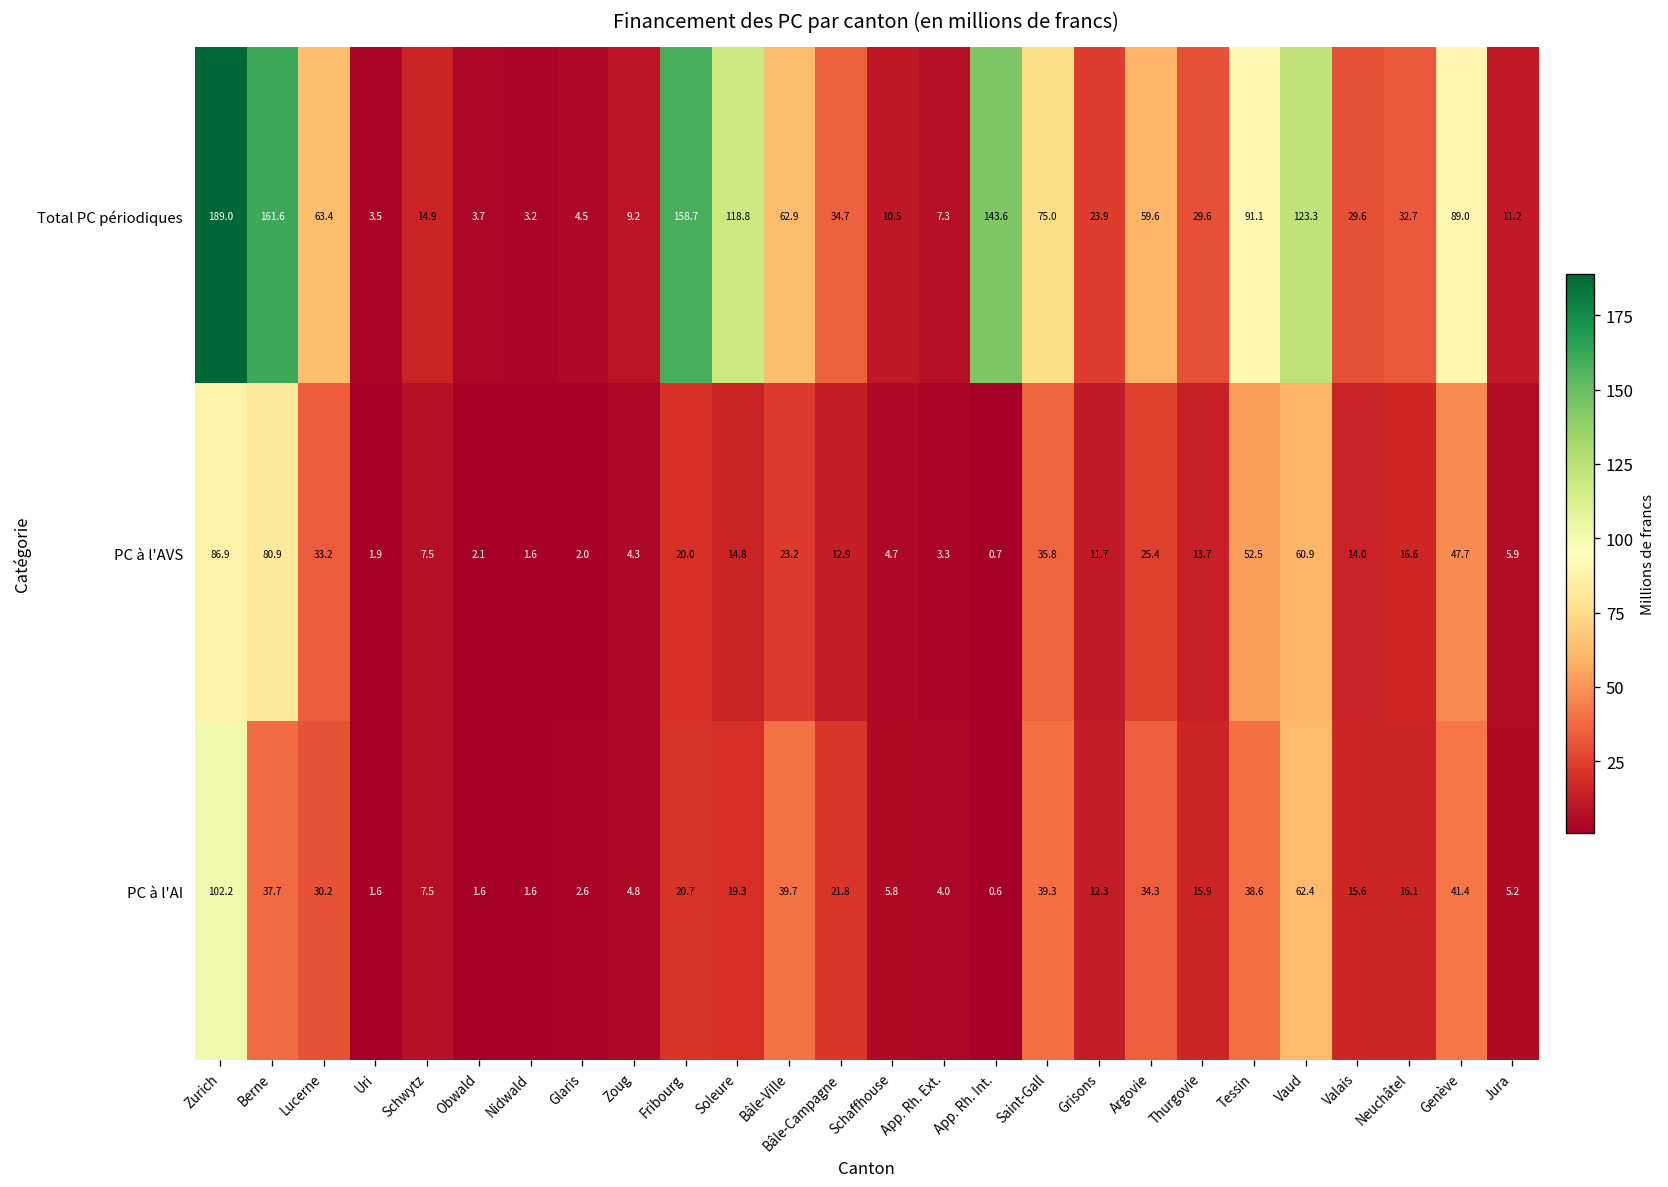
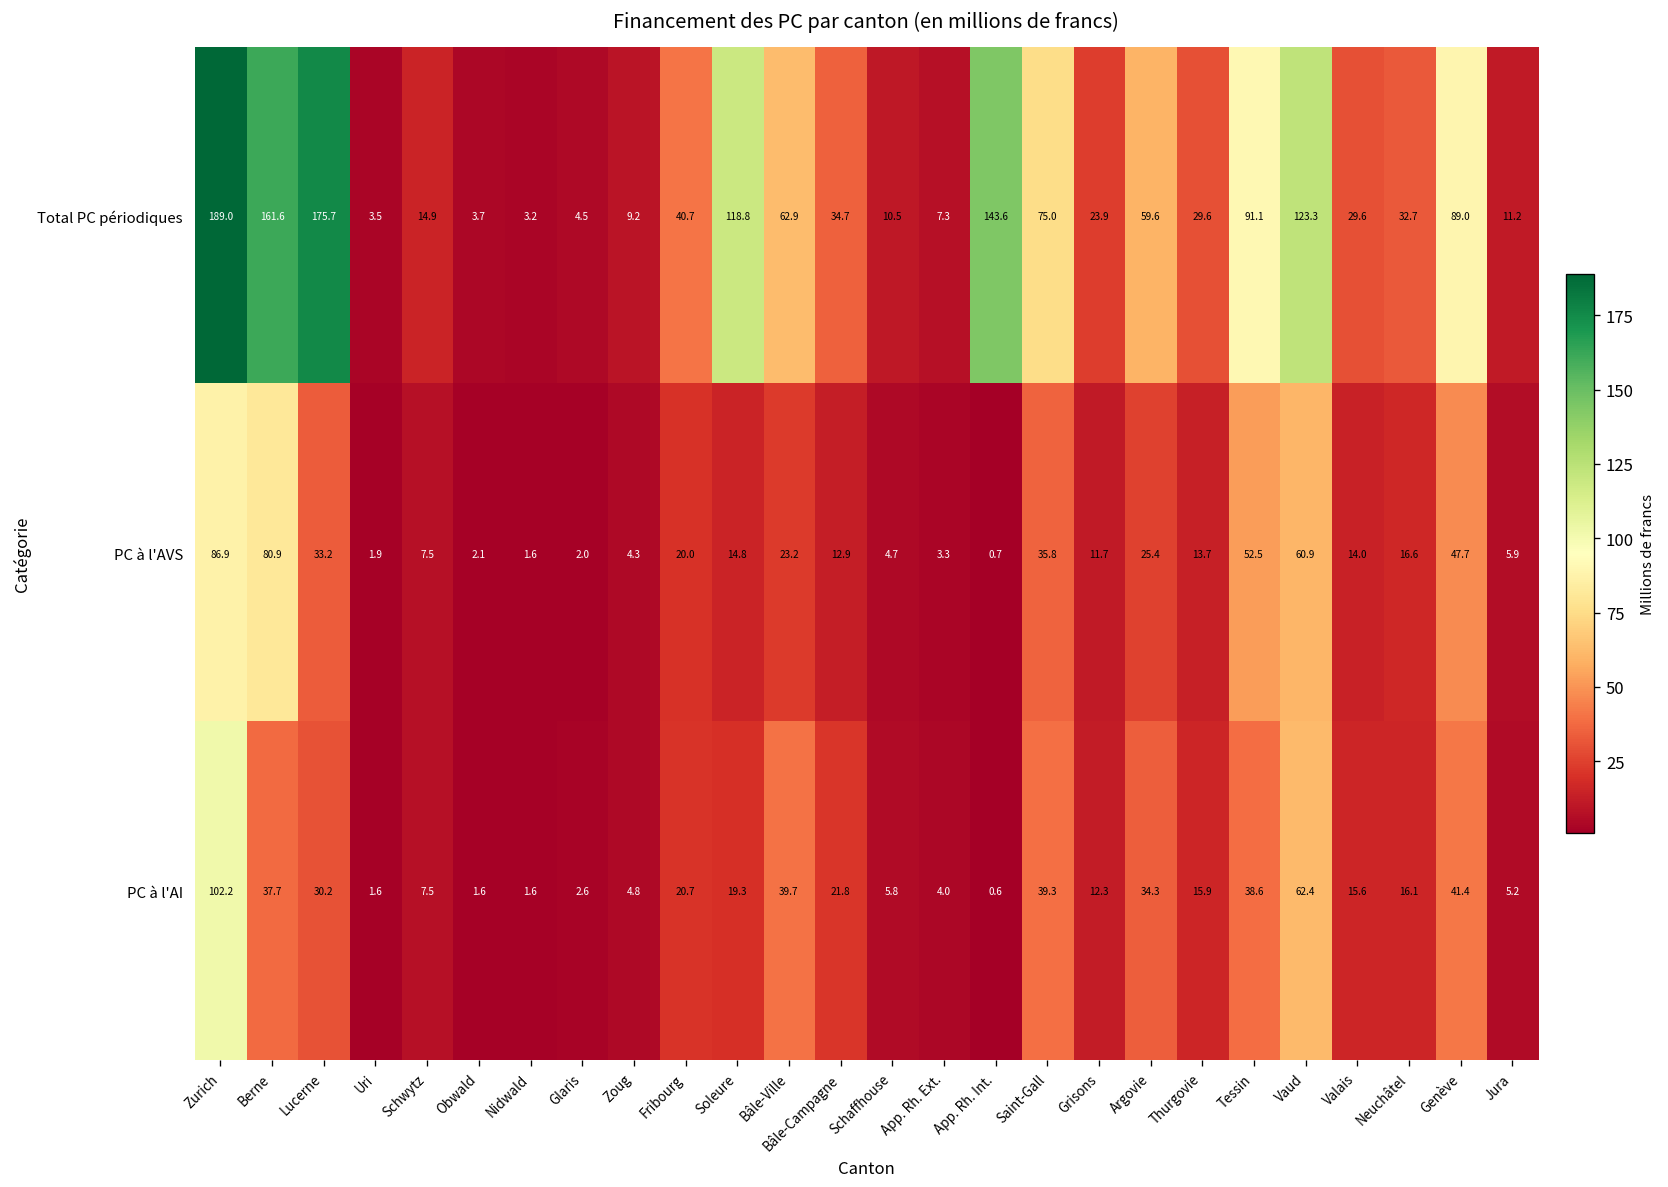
  {
    "Total PC périodiques": {
      "Zurich": 189.0,
      "Berne": 161.6,
-     "Lucerne": 63.4,
+     "Lucerne": 175.7,
      "Uri": 3.5,
      "Schwytz": 14.9,
      "Obwald": 3.7,
      "Nidwald": 3.2,
      "Glaris": 4.5,
      "Zoug": 9.2,
-     "Fribourg": 158.7,
+     "Fribourg": 40.7,
      "Soleure": 118.8,
      "Bâle-Ville": 62.9,
      "Bâle-Campagne": 34.7,
      "Schaffhouse": 10.5,
      "App. Rh. Ext.": 7.3,
      "App. Rh. Int.": 143.6,
      "Saint-Gall": 75.0,
      "Grisons": 23.9,
      "Argovie": 59.6,
      "Thurgovie": 29.6,
      "Tessin": 91.1,
      "Vaud": 123.3,
      "Valais": 29.6,
      "Neuchâtel": 32.7,
      "Genève": 89.0,
      "Jura": 11.2
    },
    "PC à l'AVS": {
      "Zurich": 86.9,
      "Berne": 80.9,
      "Lucerne": 33.2,
      "Uri": 1.9,
      "Schwytz": 7.5,
      "Obwald": 2.1,
      "Nidwald": 1.6,
      "Glaris": 2.0,
      "Zoug": 4.3,
      "Fribourg": 20.0,
      "Soleure": 14.8,
      "Bâle-Ville": 23.2,
      "Bâle-Campagne": 12.9,
      "Schaffhouse": 4.7,
      "App. Rh. Ext.": 3.3,
      "App. Rh. Int.": 0.7,
      "Saint-Gall": 35.8,
      "Grisons": 11.7,
      "Argovie": 25.4,
      "Thurgovie": 13.7,
      "Tessin": 52.5,
      "Vaud": 60.9,
      "Valais": 14.0,
      "Neuchâtel": 16.6,
      "Genève": 47.7,
      "Jura": 5.9
    },
    "PC à l'AI": {
      "Zurich": 102.2,
      "Berne": 37.7,
      "Lucerne": 30.2,
      "Uri": 1.6,
      "Schwytz": 7.5,
      "Obwald": 1.6,
      "Nidwald": 1.6,
      "Glaris": 2.6,
      "Zoug": 4.8,
      "Fribourg": 20.7,
      "Soleure": 19.3,
      "Bâle-Ville": 39.7,
      "Bâle-Campagne": 21.8,
      "Schaffhouse": 5.8,
      "App. Rh. Ext.": 4.0,
      "App. Rh. Int.": 0.6,
      "Saint-Gall": 39.3,
      "Grisons": 12.3,
      "Argovie": 34.3,
      "Thurgovie": 15.9,
      "Tessin": 38.6,
      "Vaud": 62.4,
      "Valais": 15.6,
      "Neuchâtel": 16.1,
      "Genève": 41.4,
      "Jura": 5.2
    }
  }
